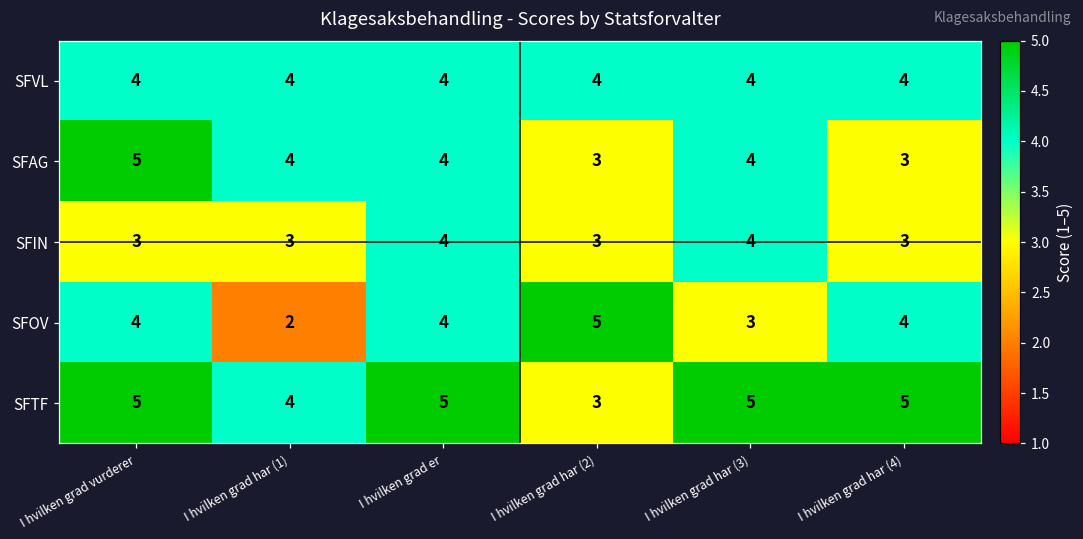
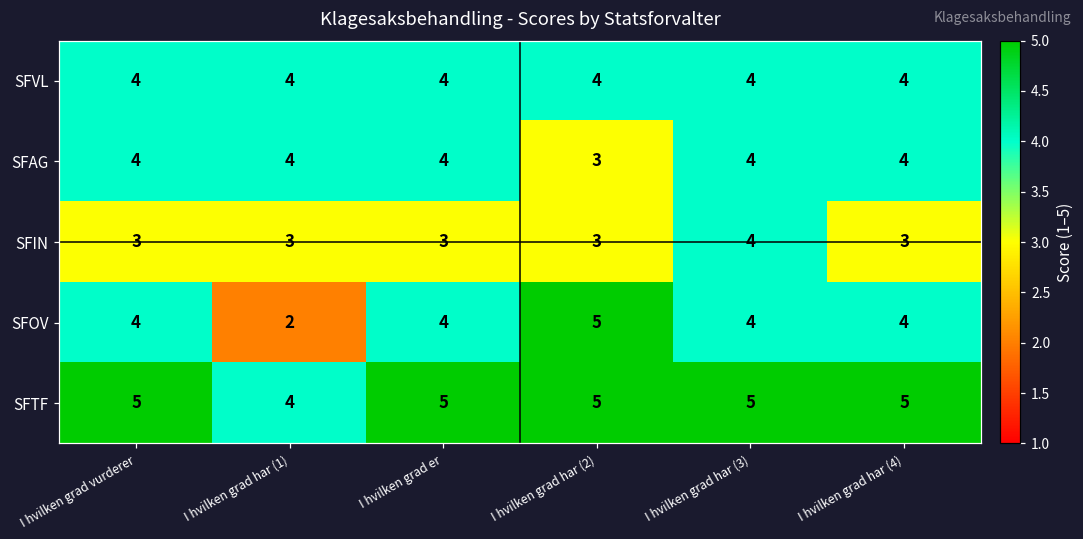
  {
    "SFVL": {
      "I hvilken grad vurderer": 4,
      "I hvilken grad har (1)": 4,
      "I hvilken grad er": 4,
      "I hvilken grad har (2)": 4,
      "I hvilken grad har (3)": 4,
      "I hvilken grad har (4)": 4
    },
    "SFAG": {
-     "I hvilken grad vurderer": 5,
+     "I hvilken grad vurderer": 4,
      "I hvilken grad har (1)": 4,
      "I hvilken grad er": 4,
      "I hvilken grad har (2)": 3,
      "I hvilken grad har (3)": 4,
-     "I hvilken grad har (4)": 3
+     "I hvilken grad har (4)": 4
    },
    "SFIN": {
      "I hvilken grad vurderer": 3,
      "I hvilken grad har (1)": 3,
-     "I hvilken grad er": 4,
+     "I hvilken grad er": 3,
      "I hvilken grad har (2)": 3,
      "I hvilken grad har (3)": 4,
      "I hvilken grad har (4)": 3
    },
    "SFOV": {
      "I hvilken grad vurderer": 4,
      "I hvilken grad har (1)": 2,
      "I hvilken grad er": 4,
      "I hvilken grad har (2)": 5,
-     "I hvilken grad har (3)": 3,
+     "I hvilken grad har (3)": 4,
      "I hvilken grad har (4)": 4
    },
    "SFTF": {
      "I hvilken grad vurderer": 5,
      "I hvilken grad har (1)": 4,
      "I hvilken grad er": 5,
-     "I hvilken grad har (2)": 3,
+     "I hvilken grad har (2)": 5,
      "I hvilken grad har (3)": 5,
      "I hvilken grad har (4)": 5
    }
  }
